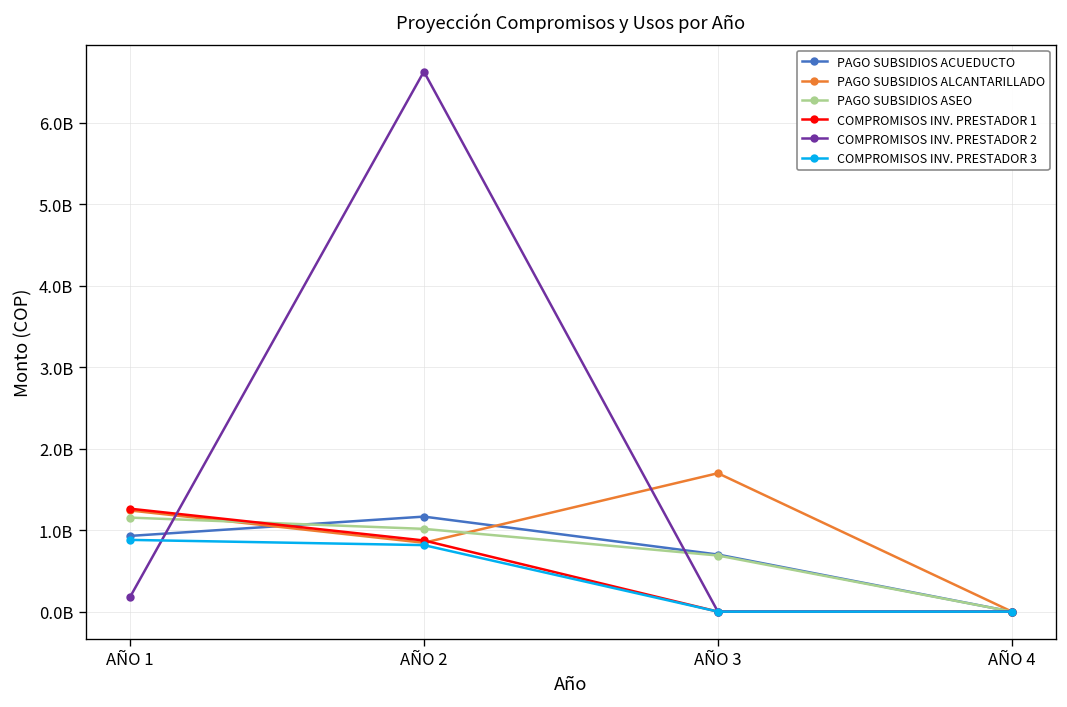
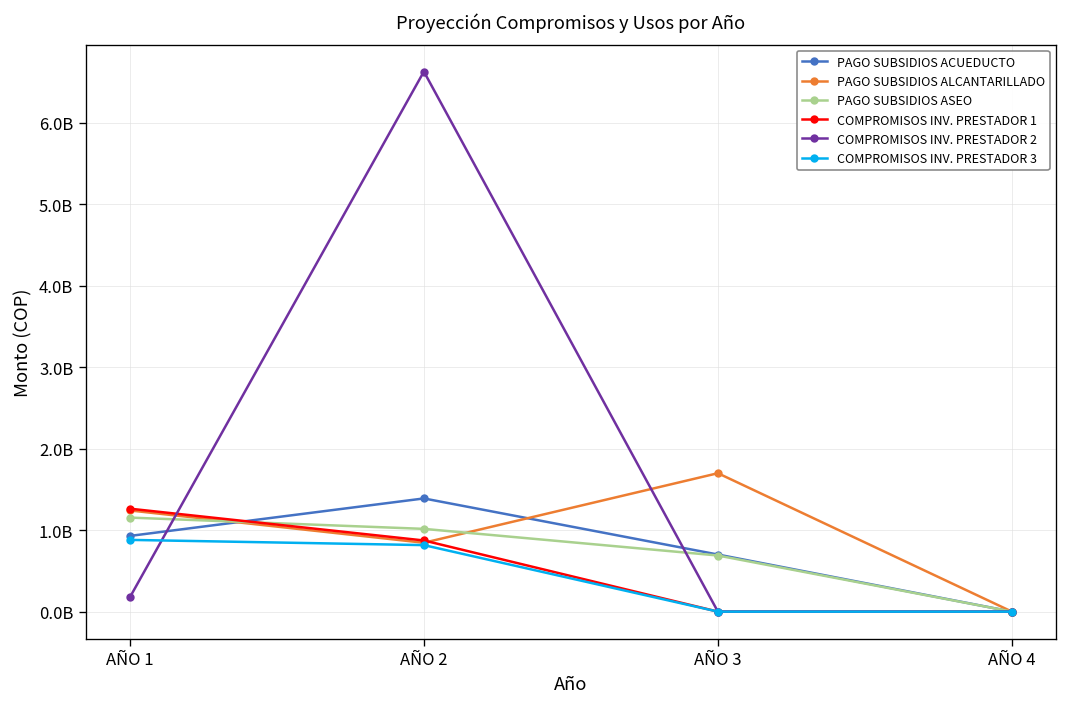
  {
    "PAGO SUBSIDIOS ACUEDUCTO": {
      "AÑO 1": 900000000,
-     "AÑO 2": 1200000000
+     "AÑO 2": 1400000000
    },
    "PAGO SUBSIDIOS ALCANTARILLADO": {
      "AÑO 3": 1700000000
    },
    "PAGO SUBSIDIOS ASEO": {
      "AÑO 1": 1200000000,
      "AÑO 2": 1000000000
    },
    "COMPROMISOS INV. PRESTADOR 2": {
      "AÑO 1": 200000000,
      "AÑO 2": 6600000000
    },
    "COMPROMISOS INV. PRESTADOR 3": {
      "AÑO 1": 900000000
    }
  }
